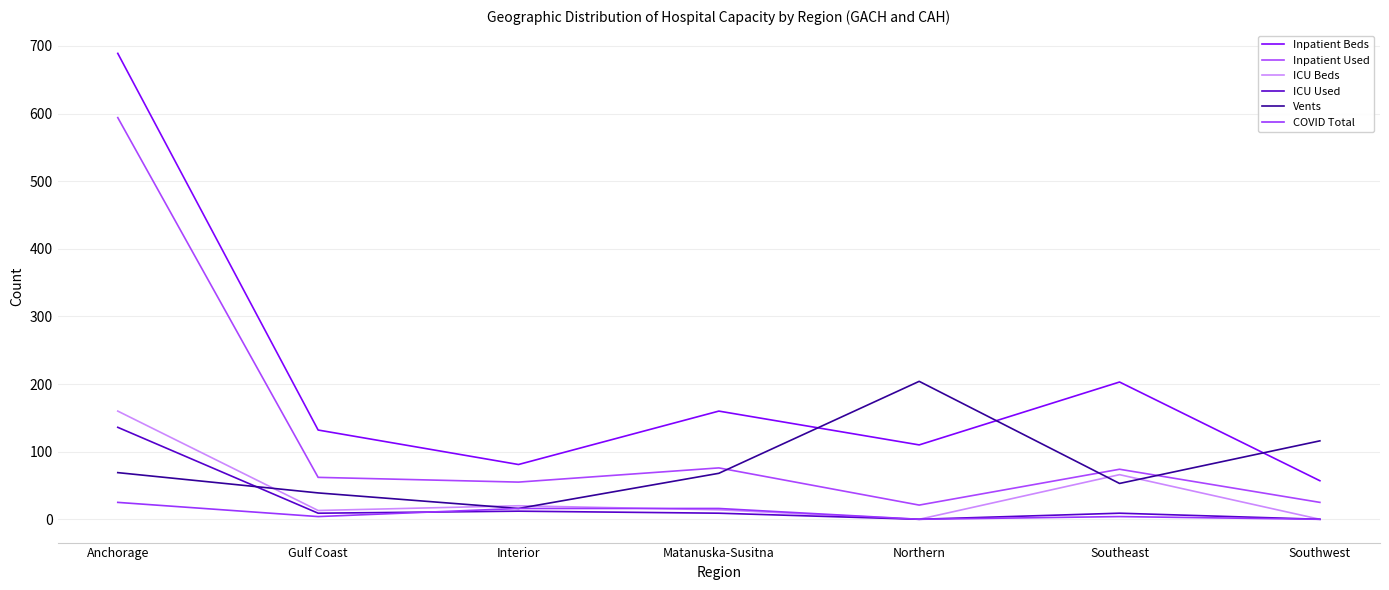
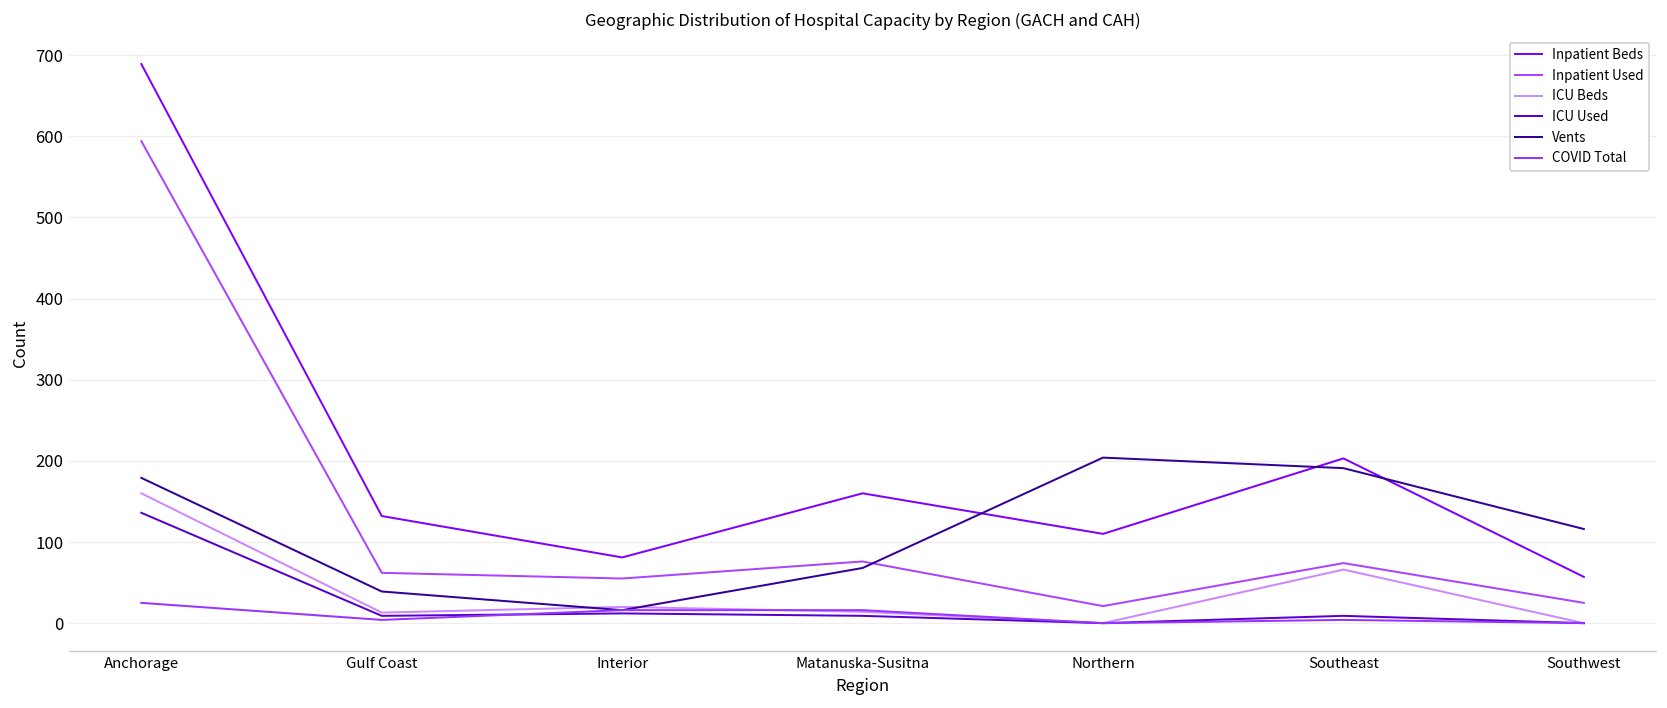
  {
    "ICU Beds": {
      "Anchorage": 160,
      "Gulf Coast": 10,
      "Interior": 20,
      "Southeast": 70
    },
    "ICU Used": {
      "Anchorage": 140,
      "Gulf Coast": 10,
      "Interior": 10,
      "Matanuska-Susitna": 10,
      "Southeast": 10
    },
    "Vents": {
-     "Anchorage": 70,
+     "Anchorage": 180,
      "Gulf Coast": 40,
      "Matanuska-Susitna": 70,
      "Northern": 200,
-     "Southeast": 50,
+     "Southeast": 190,
      "Southwest": 120
    }
  }
